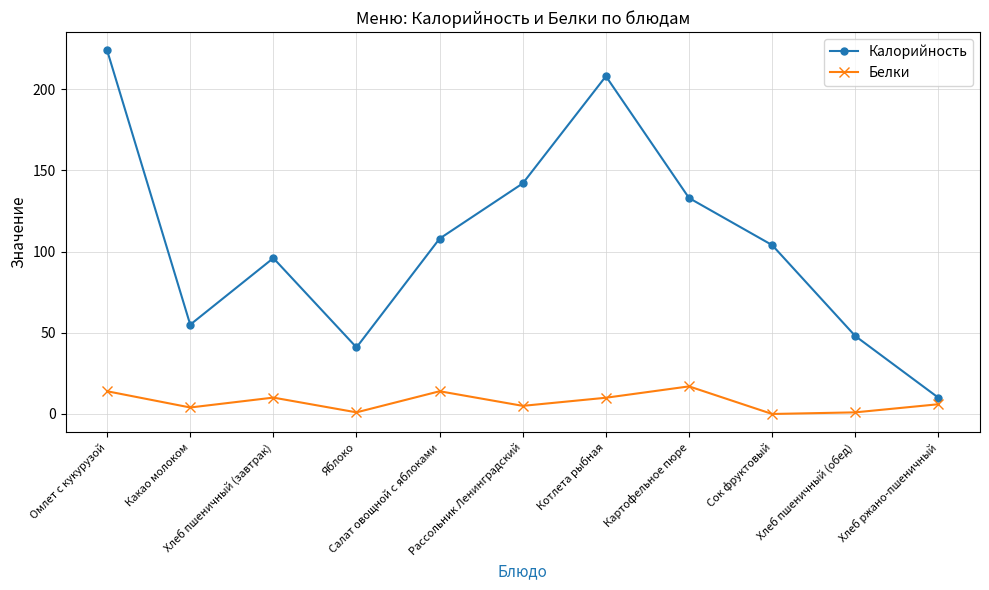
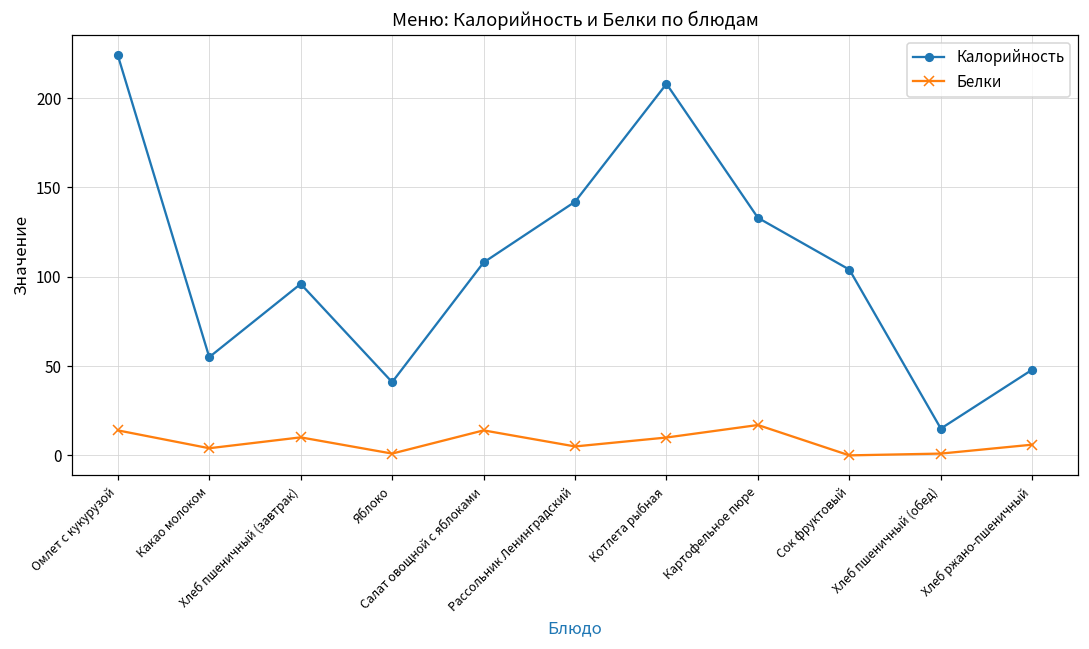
  {
    "Калорийность": {
      "Омлет с кукурузой": 224,
      "Какао молоком": 55,
      "Хлеб пшеничный (завтрак)": 96,
      "Яблоко": 41,
      "Салат овощной с яблоками": 108,
      "Рассольник Ленинградский": 142,
      "Котлета рыбная": 208,
      "Картофельное пюре": 133,
      "Сок фруктовый": 104,
-     "Хлеб пшеничный (обед)": 48,
-     "Хлеб ржано-пшеничный": 10
+     "Хлеб пшеничный (обед)": 15,
+     "Хлеб ржано-пшеничный": 48
    },
    "Белки": {
      "Омлет с кукурузой": 14,
      "Какао молоком": 4,
      "Хлеб пшеничный (завтрак)": 10,
      "Яблоко": 1,
      "Салат овощной с яблоками": 14,
      "Рассольник Ленинградский": 5,
      "Котлета рыбная": 10,
      "Картофельное пюре": 17,
      "Сок фруктовый": 0,
      "Хлеб пшеничный (обед)": 1,
      "Хлеб ржано-пшеничный": 6
    }
  }
